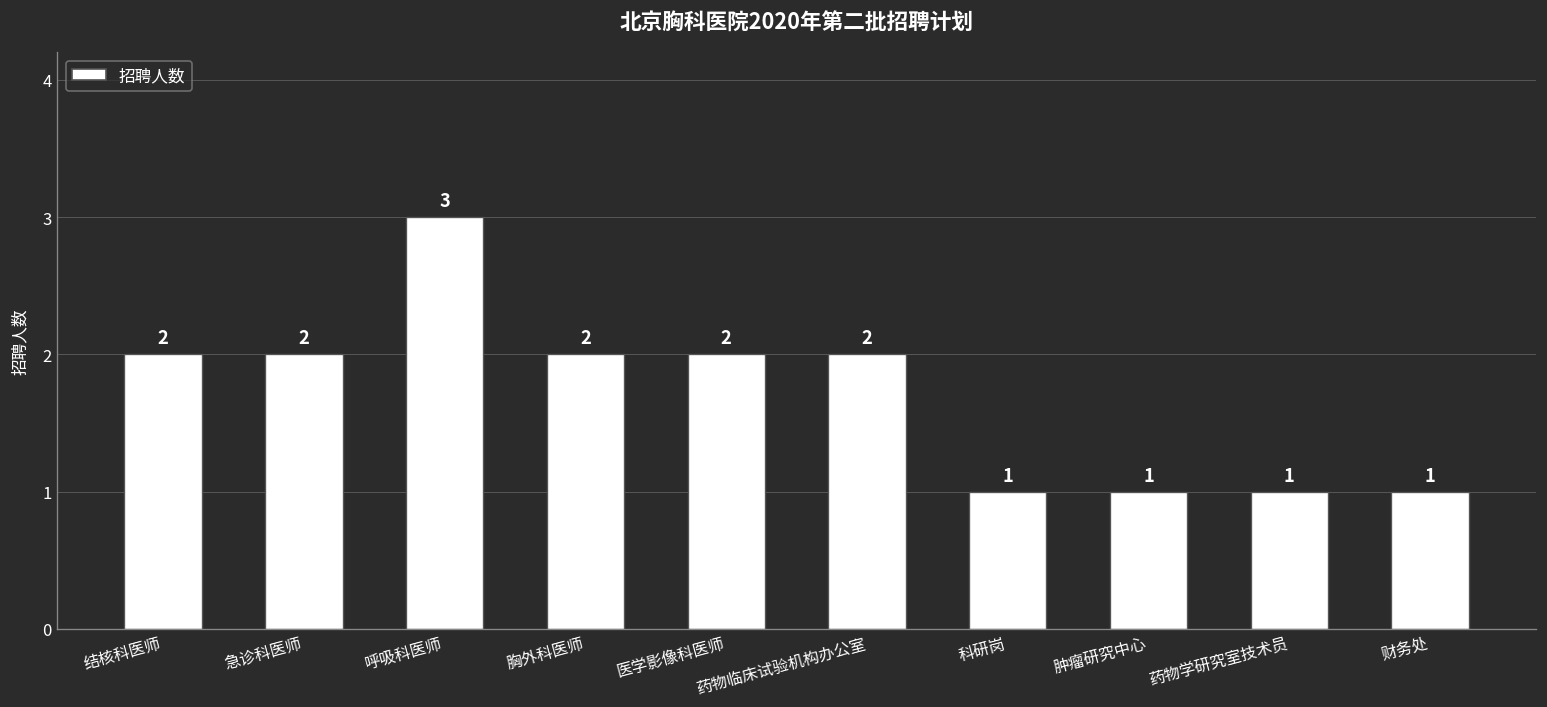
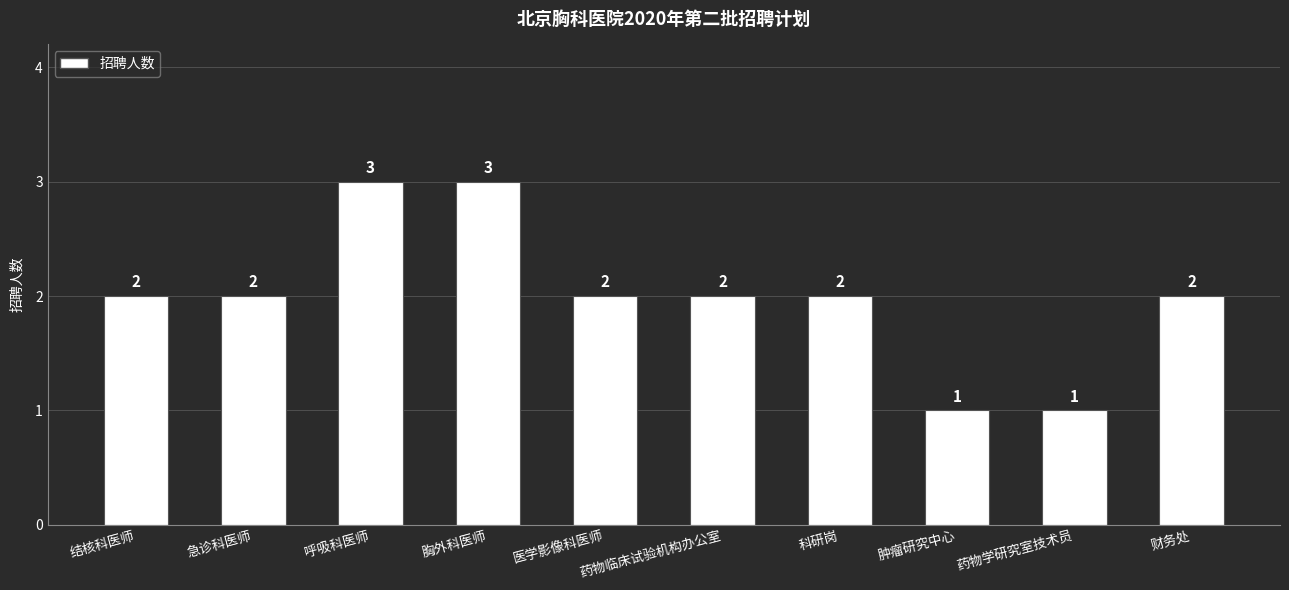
  {
    "结核科医师": 2,
    "急诊科医师": 2,
    "呼吸科医师": 3,
-   "胸外科医师": 2,
+   "胸外科医师": 3,
    "医学影像科医师": 2,
    "药物临床试验机构办公室": 2,
-   "科研岗": 1,
+   "科研岗": 2,
    "肿瘤研究中心": 1,
    "药物学研究室技术员": 1,
-   "财务处": 1
+   "财务处": 2
  }
